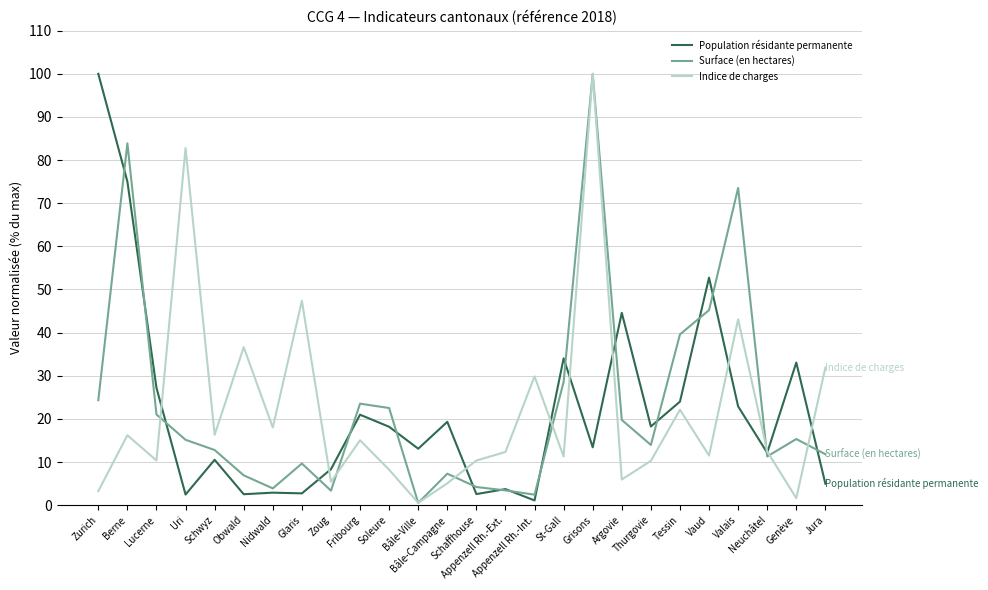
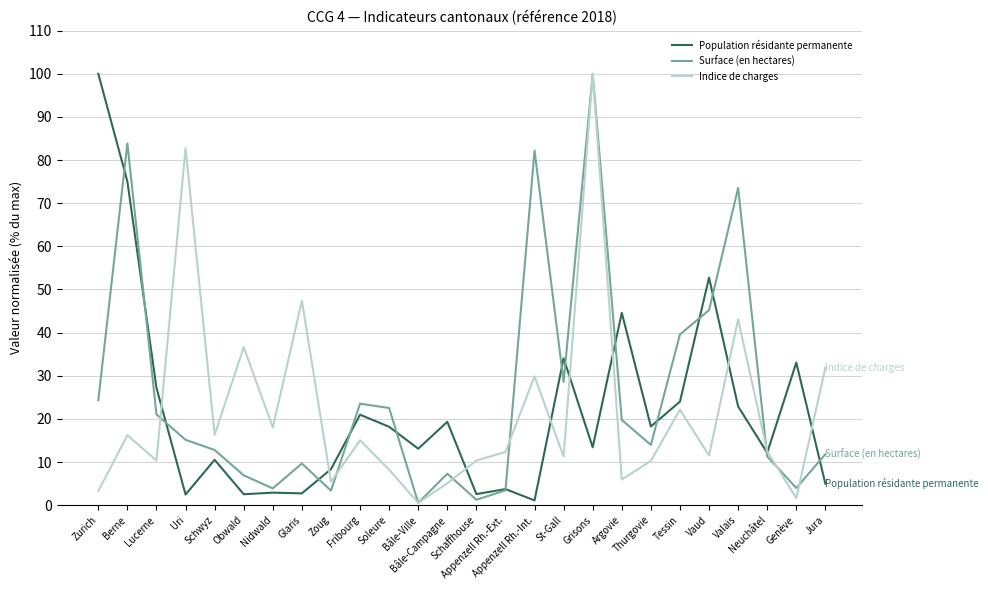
  {
    "Population résidante permanente": {
      "Zurich": 100,
      "Berne": 75,
      "Lucerne": 27,
      "Uri": 2,
      "Schwyz": 11,
      "Obwald": 3,
      "Nidwald": 3,
      "Glaris": 3,
      "Zoug": 8,
      "Fribourg": 21,
      "Soleure": 18,
      "Bâle-Ville": 13,
      "Bâle-Campagne": 19,
      "Schaffhouse": 3,
      "Appenzell Rh.-Int.": 1,
      "St-Gall": 34,
      "Grisons": 13,
      "Argovie": 45,
      "Thurgovie": 18,
      "Tessin": 24,
      "Vaud": 53,
      "Valais": 23,
      "Genève": 33,
      "Jura": 5
    },
    "Surface (en hectares)": {
      "Zurich": 24,
      "Berne": 84,
      "Lucerne": 21,
      "Uri": 15,
      "Schwyz": 13,
      "Obwald": 7,
      "Nidwald": 4,
      "Glaris": 10,
      "Zoug": 3,
      "Fribourg": 24,
      "Soleure": 23,
      "Bâle-Campagne": 7,
-     "Schaffhouse": 4,
-     "Appenzell Rh.-Int.": 2,
+     "Schaffhouse": 1,
+     "Appenzell Rh.-Int.": 82,
      "St-Gall": 29,
      "Argovie": 20,
      "Thurgovie": 14,
      "Tessin": 40,
      "Vaud": 45,
      "Valais": 74,
      "Neuchâtel": 11,
-     "Genève": 15,
+     "Genève": 4,
      "Jura": 12
    },
    "Indice de charges": {
      "Zurich": 3,
      "Berne": 16,
      "Lucerne": 10,
      "Uri": 83,
      "Schwyz": 16,
      "Obwald": 37,
      "Nidwald": 18,
      "Glaris": 47,
      "Zoug": 5,
      "Fribourg": 15,
      "Soleure": 8,
      "Bâle-Campagne": 5,
      "Schaffhouse": 10,
      "Appenzell Rh.-Ext.": 12,
      "Appenzell Rh.-Int.": 30,
      "St-Gall": 11,
      "Argovie": 6,
      "Thurgovie": 10,
      "Tessin": 22,
      "Vaud": 11,
      "Valais": 43,
      "Genève": 2,
      "Jura": 32
    }
  }
